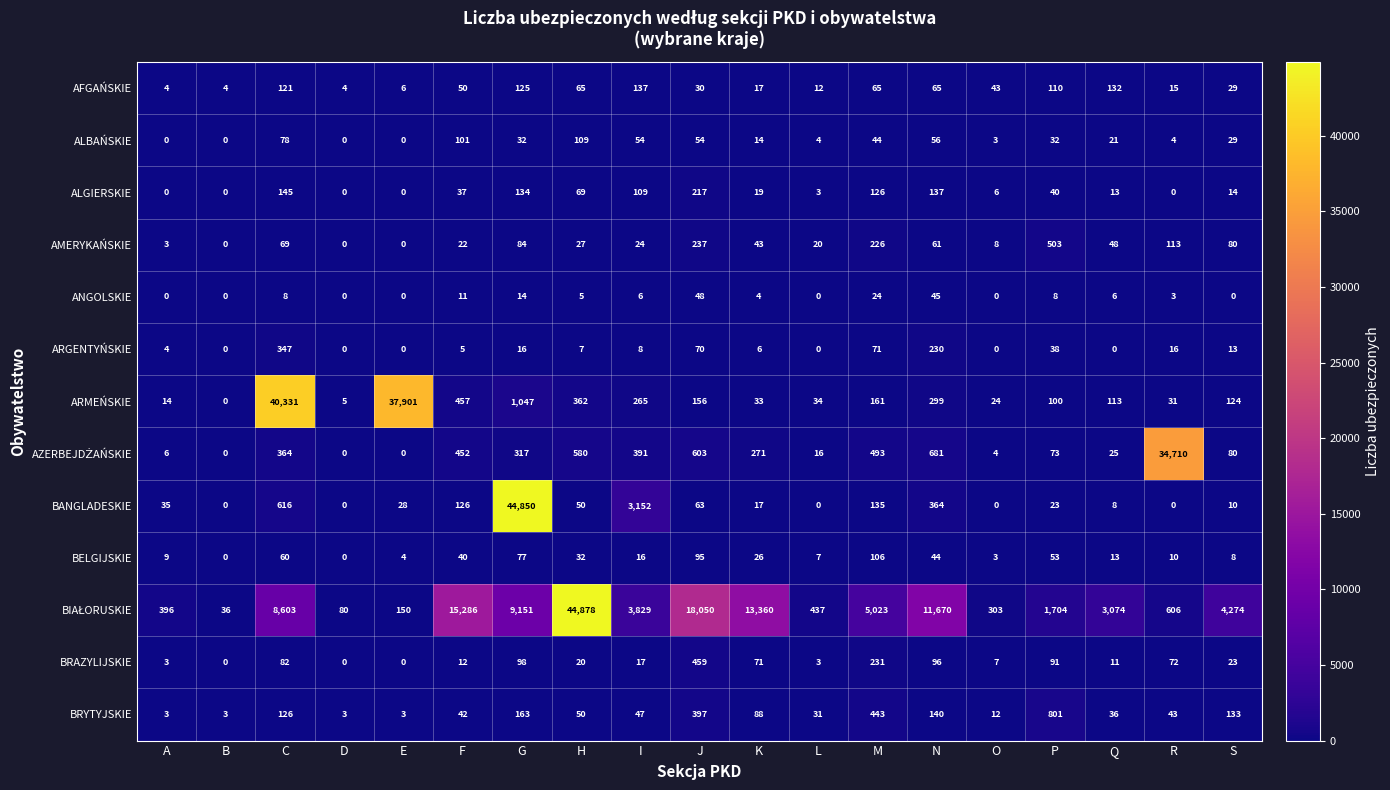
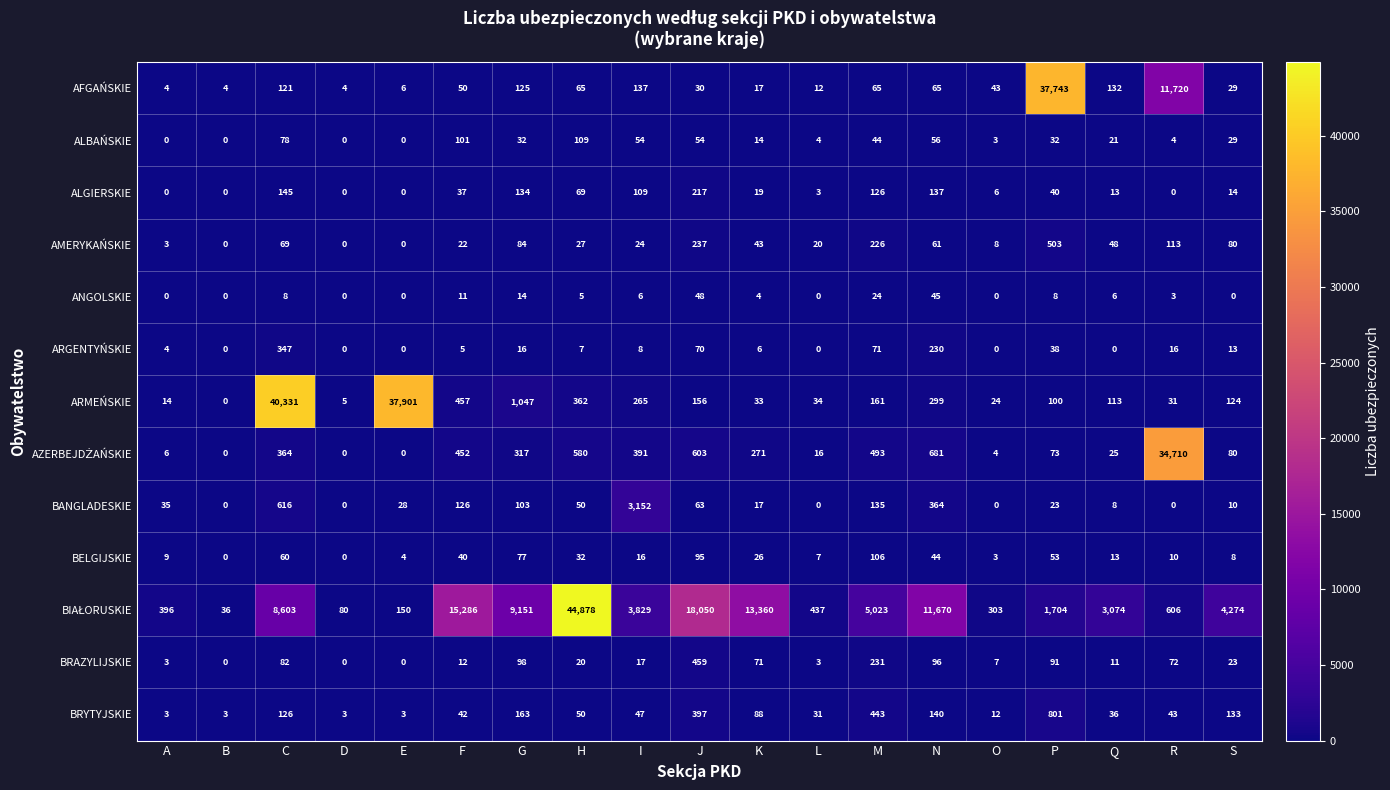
  {
    "AFGAŃSKIE": {
      "A": "4",
      "B": "4",
      "C": "121",
      "D": "4",
      "E": "6",
      "F": "50",
      "G": "125",
      "H": "65",
      "I": "137",
      "J": "30",
      "K": "17",
      "L": "12",
      "M": "65",
      "N": "65",
      "O": "43",
-     "P": "110",
+     "P": "37,743",
      "Q": "132",
-     "R": "15",
+     "R": "11,720",
      "S": "29"
    },
    "BANGLADESKIE": {
      "A": "35",
      "B": "0",
      "C": "616",
      "D": "0",
      "E": "28",
      "F": "126",
-     "G": "44,850",
+     "G": "103",
      "H": "50",
      "I": "3,152",
      "J": "63",
      "K": "17",
      "L": "0",
      "M": "135",
      "N": "364",
      "O": "0",
      "P": "23",
      "Q": "8",
      "R": "0",
      "S": "10"
    }
  }
